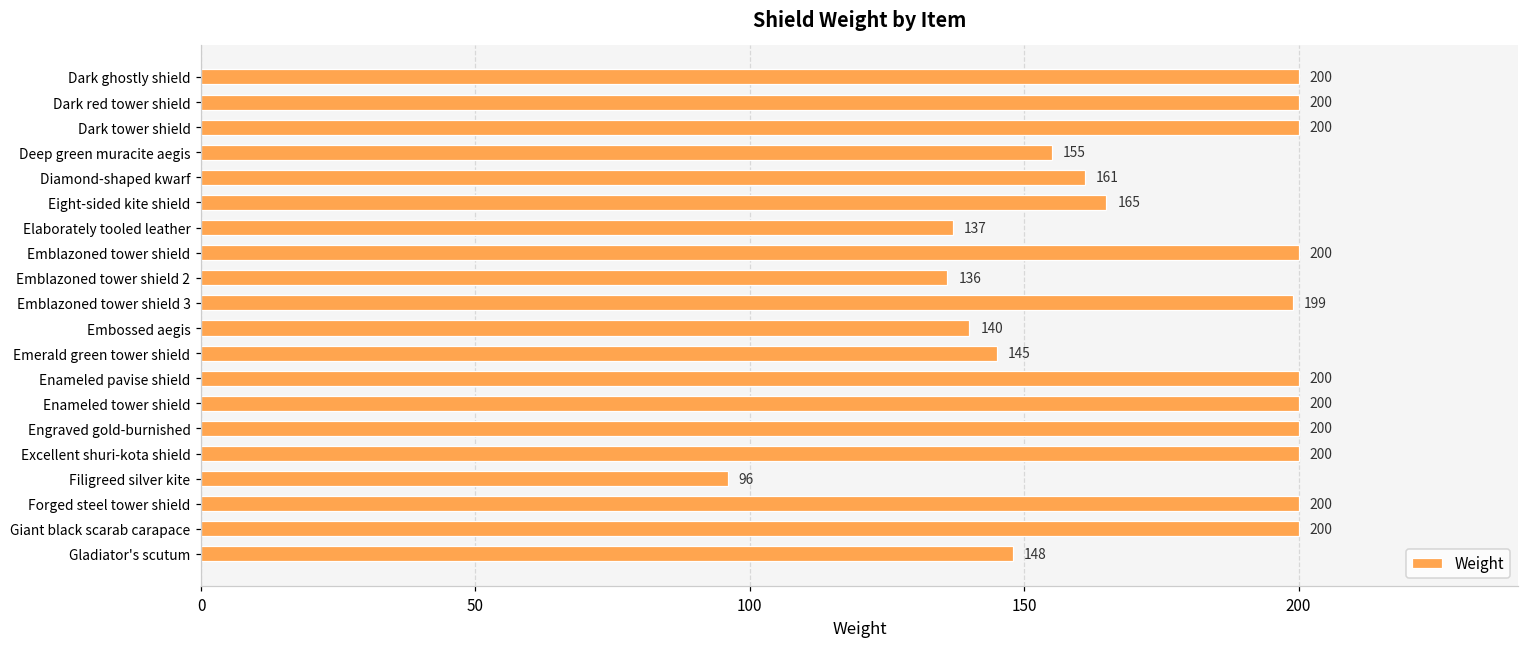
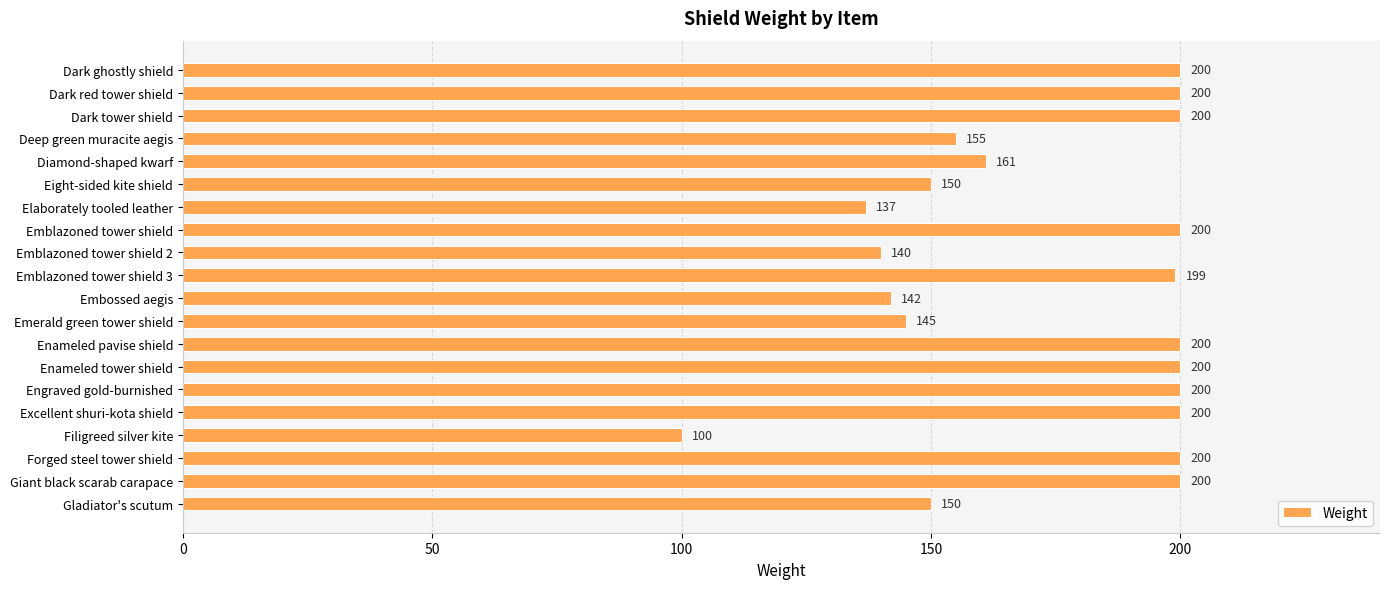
  {
    "Dark ghostly shield": 200,
    "Dark red tower shield": 200,
    "Dark tower shield": 200,
    "Deep green muracite aegis": 155,
    "Diamond-shaped kwarf": 161,
-   "Eight-sided kite shield": 165,
+   "Eight-sided kite shield": 150,
    "Elaborately tooled leather": 137,
    "Emblazoned tower shield": 200,
-   "Emblazoned tower shield 2": 136,
+   "Emblazoned tower shield 2": 140,
    "Emblazoned tower shield 3": 199,
-   "Embossed aegis": 140,
+   "Embossed aegis": 142,
    "Emerald green tower shield": 145,
    "Enameled pavise shield": 200,
    "Enameled tower shield": 200,
    "Engraved gold-burnished": 200,
    "Excellent shuri-kota shield": 200,
-   "Filigreed silver kite": 96,
+   "Filigreed silver kite": 100,
    "Forged steel tower shield": 200,
    "Giant black scarab carapace": 200,
-   "Gladiator's scutum": 148
+   "Gladiator's scutum": 150
  }
